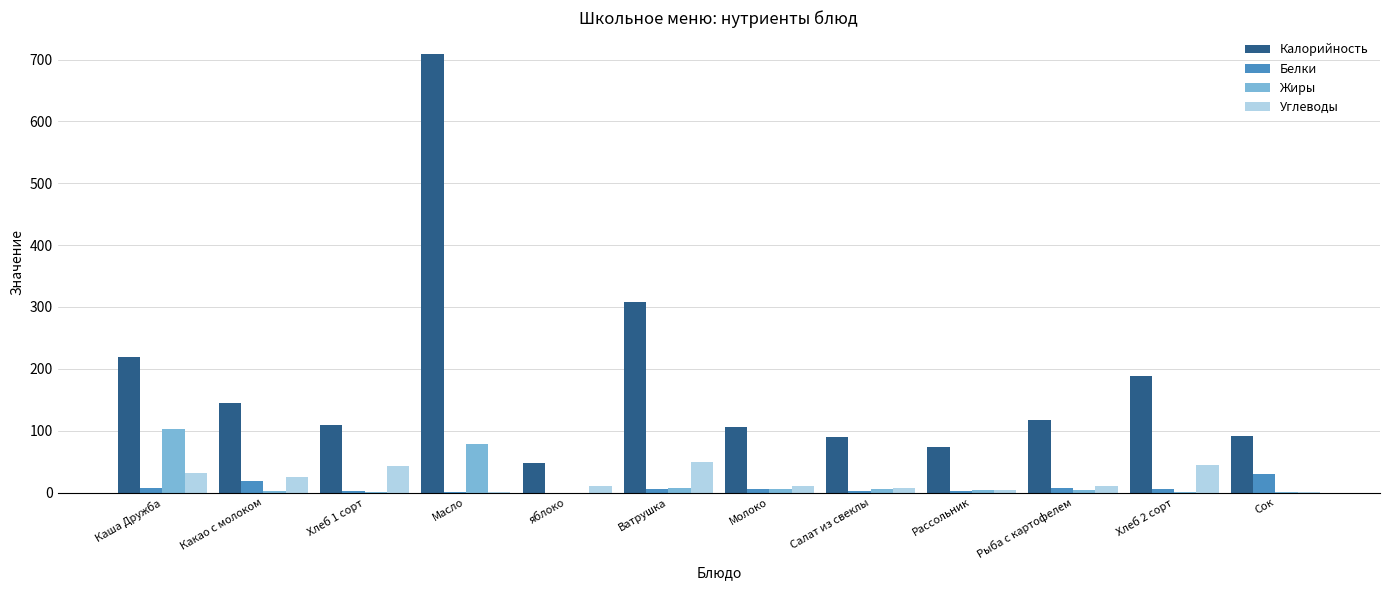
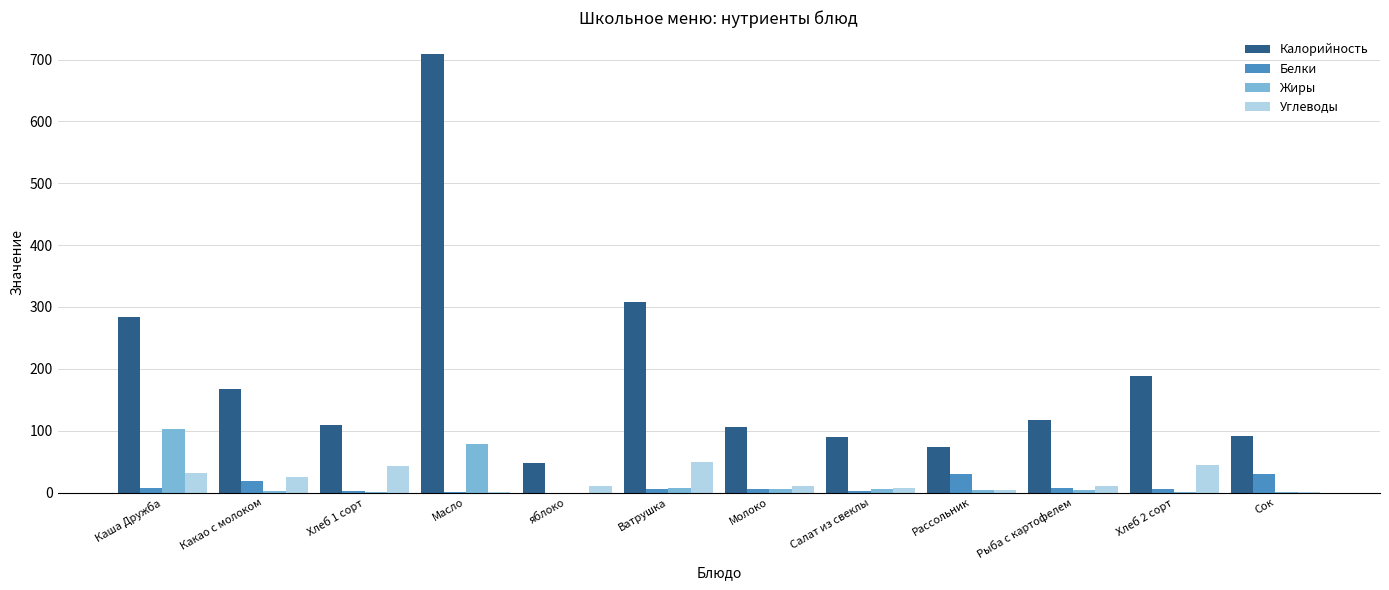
  {
    "Калорийность": {
-     "Каша Дружба": 220,
-     "Какао с молоком": 140,
+     "Каша Дружба": 280,
+     "Какао с молоком": 170,
      "Хлеб 1 сорт": 110,
      "Масло": 710,
      "яблоко": 50,
      "Ватрушка": 310,
      "Молоко": 110,
      "Салат из свеклы": 90,
      "Рассольник": 70,
      "Рыба с картофелем": 120,
      "Хлеб 2 сорт": 190,
      "Сок": 90
    },
    "Белки": {
      "Каша Дружба": 10,
      "Какао с молоком": 20,
      "яблоко": 0,
      "Ватрушка": 10,
      "Молоко": 10,
-     "Рассольник": 0,
+     "Рассольник": 30,
      "Рыба с картофелем": 10,
      "Хлеб 2 сорт": 10,
      "Сок": 30
    },
    "Жиры": {
      "Каша Дружба": 100,
      "Масло": 80,
      "яблоко": 0,
      "Ватрушка": 10,
      "Молоко": 10,
      "Салат из свеклы": 10
    },
    "Углеводы": {
      "Каша Дружба": 30,
      "Какао с молоком": 30,
      "Хлеб 1 сорт": 40,
      "яблоко": 10,
      "Ватрушка": 50,
      "Молоко": 10,
      "Салат из свеклы": 10,
      "Рыба с картофелем": 10,
      "Хлеб 2 сорт": 40
    }
  }
